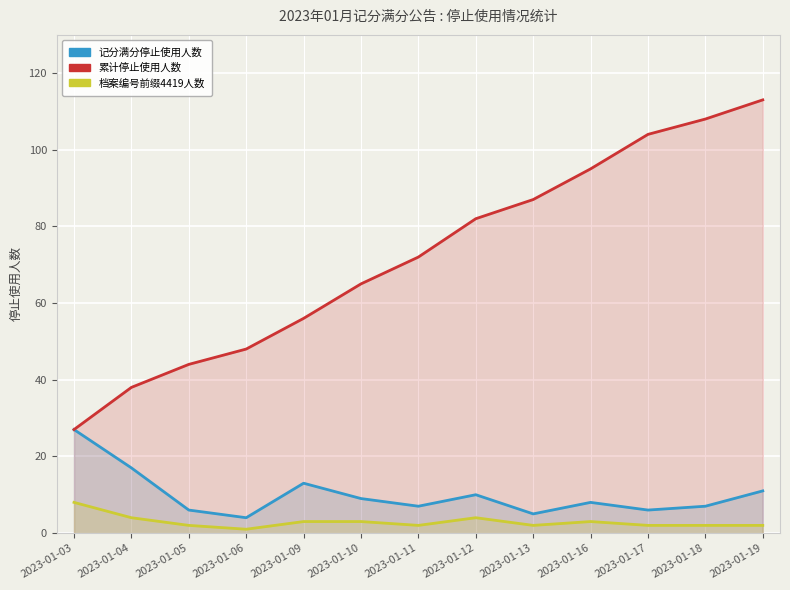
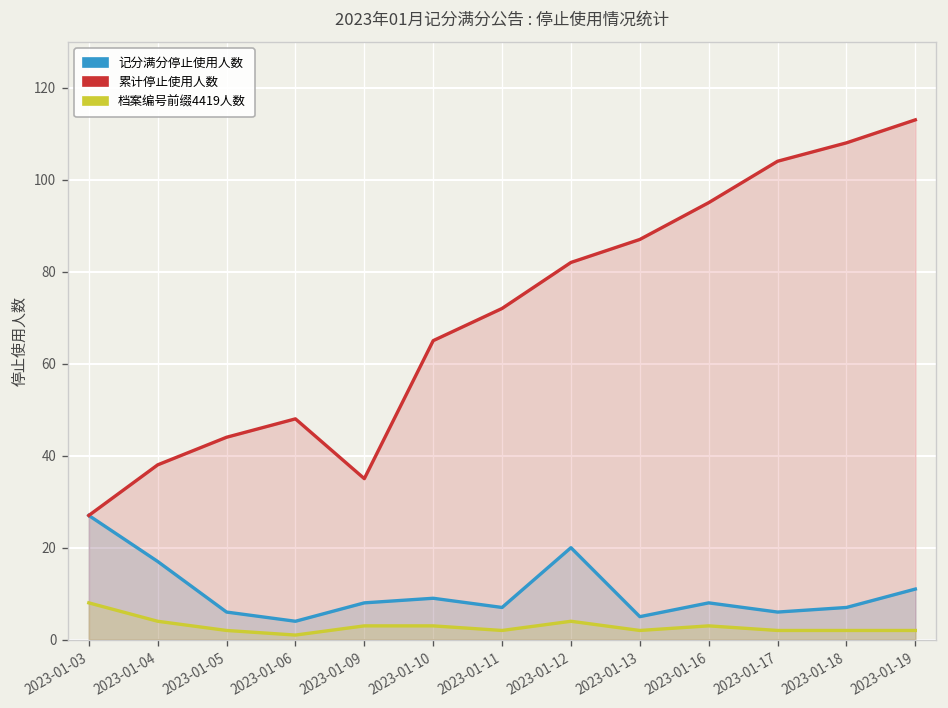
  {
    "记分满分停止使用人数": {
      "2023-01-04": 17,
      "2023-01-05": 6,
      "2023-01-06": 4,
-     "2023-01-09": 13,
+     "2023-01-09": 8,
      "2023-01-10": 9,
      "2023-01-11": 7,
-     "2023-01-12": 10,
+     "2023-01-12": 20,
      "2023-01-13": 5,
      "2023-01-16": 8,
      "2023-01-17": 6,
      "2023-01-18": 7,
      "2023-01-19": 11
    },
    "累计停止使用人数": {
      "2023-01-04": 38,
      "2023-01-05": 44,
      "2023-01-06": 48,
-     "2023-01-09": 56,
+     "2023-01-09": 35,
      "2023-01-10": 65,
      "2023-01-11": 72,
      "2023-01-12": 82,
      "2023-01-13": 87,
      "2023-01-16": 95,
      "2023-01-17": 104,
      "2023-01-18": 108,
      "2023-01-19": 113
    },
    "档案编号前缀4419人数": {
      "2023-01-03": 8,
      "2023-01-04": 4,
      "2023-01-05": 2,
      "2023-01-06": 1,
      "2023-01-09": 3,
      "2023-01-10": 3,
      "2023-01-11": 2,
      "2023-01-12": 4,
      "2023-01-13": 2,
      "2023-01-16": 3,
      "2023-01-17": 2,
      "2023-01-18": 2,
      "2023-01-19": 2
    }
  }
